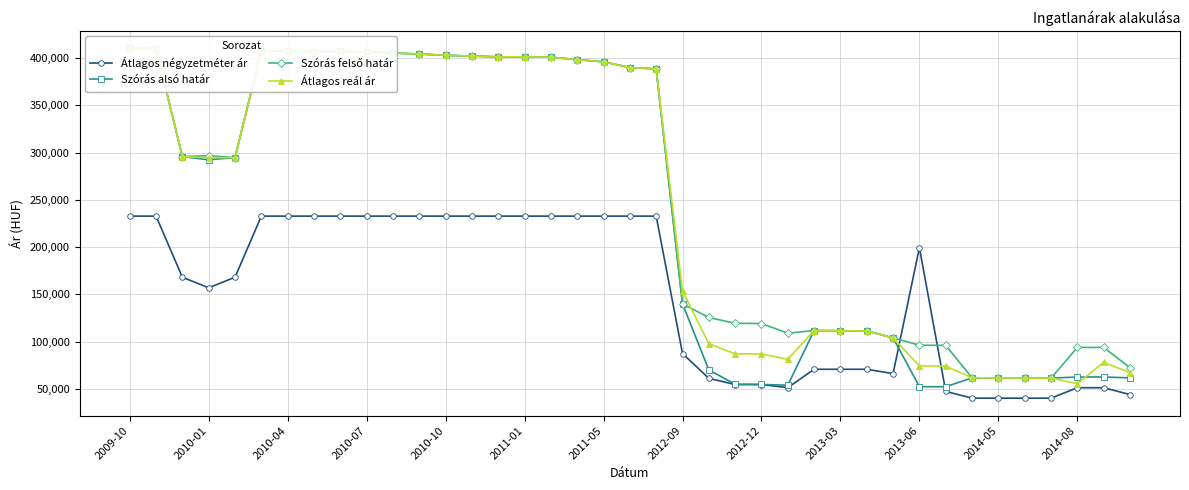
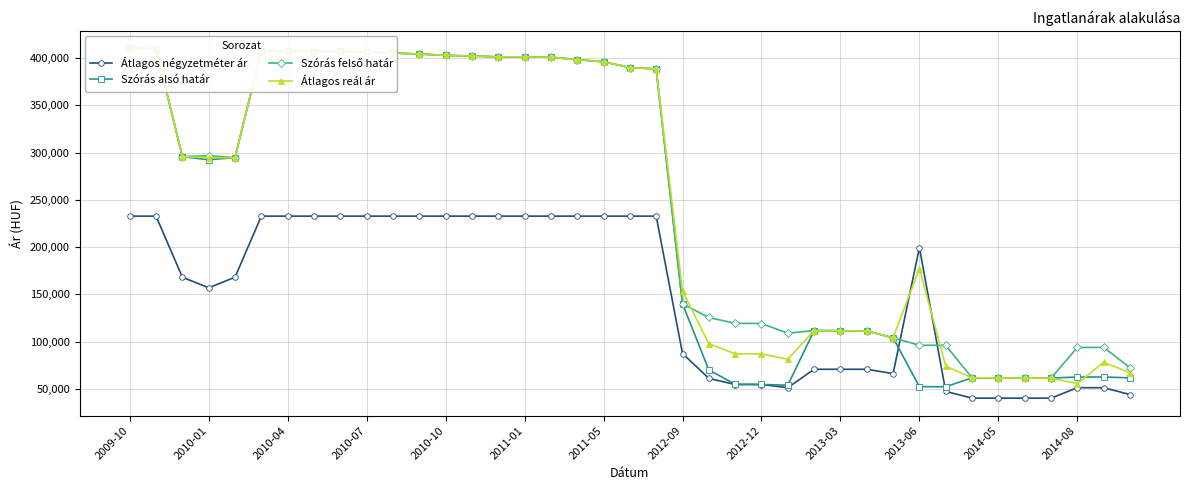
  {
    "Átlagos négyzetméter ár": {
      "2009-10": "230,000",
      "2010-01": "160,000",
      "2010-04": "230,000",
      "2010-07": "230,000",
      "2010-10": "230,000",
      "2011-01": "230,000",
      "2011-05": "230,000",
      "2012-09": "90,000",
      "2013-03": "70,000",
      "2013-06": "200,000",
      "2014-05": "40,000",
      "2014-08": "50,000"
    },
    "Átlagos reál ár": {
      "2012-09": "150,000",
      "2012-12": "90,000",
-     "2013-06": "70,000",
+     "2013-06": "180,000",
      "2014-08": "60,000"
    }
  }
